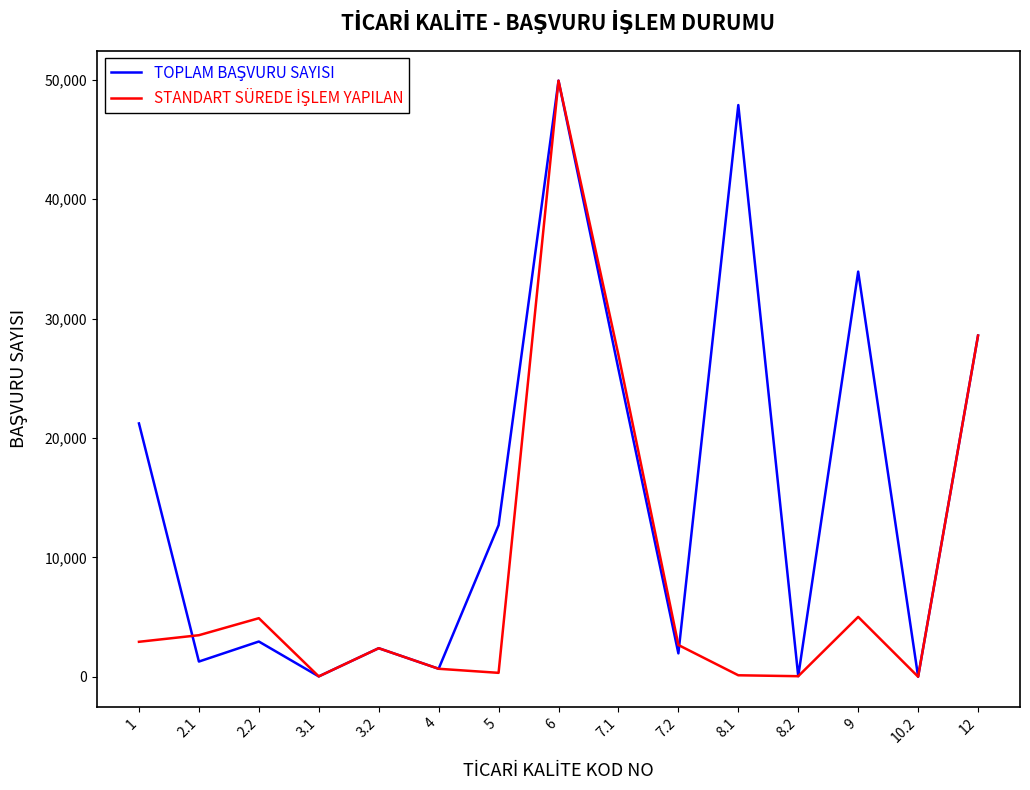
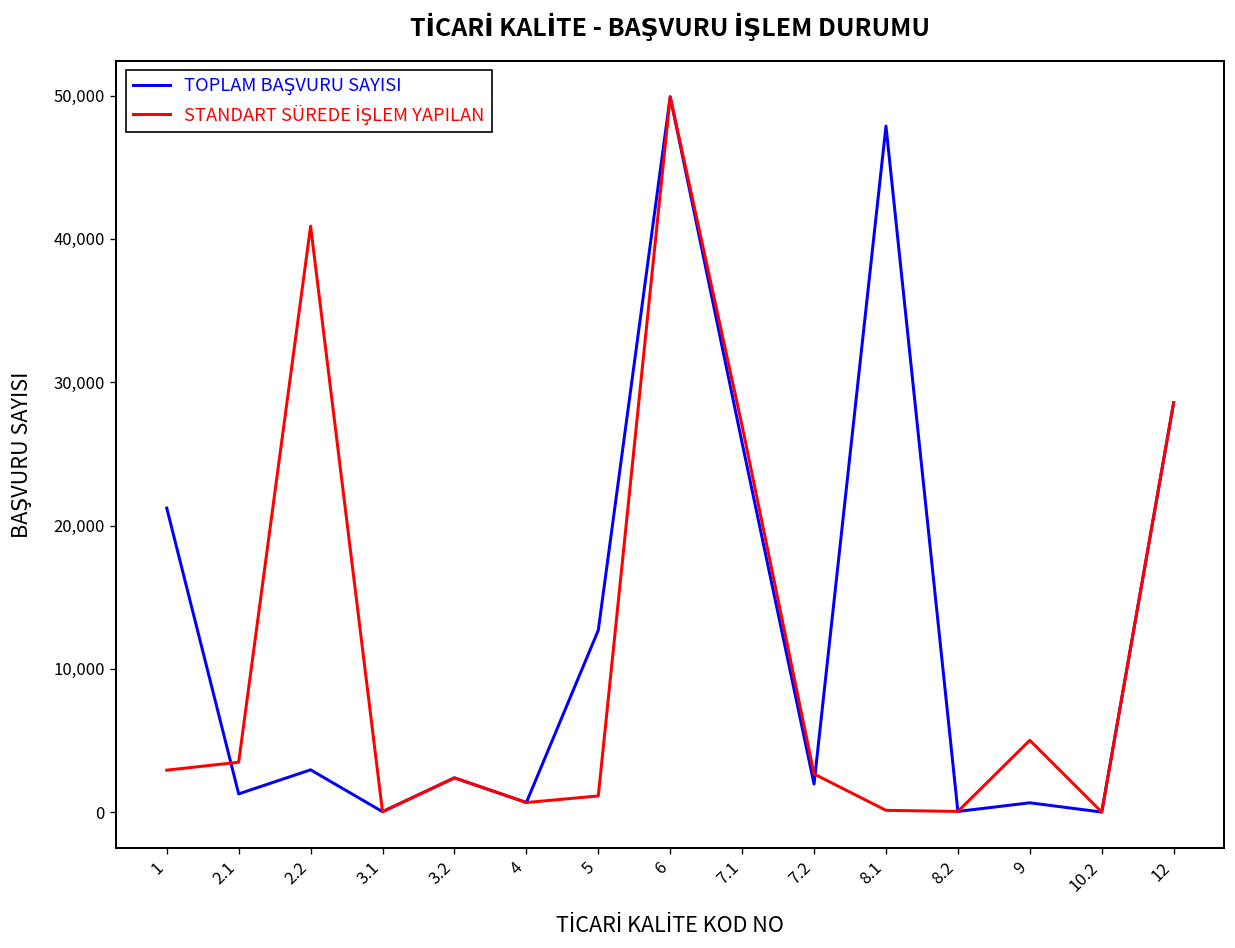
  {
    "TOPLAM BAŞVURU SAYISI": {
      "1": "21,200",
      "2.1": "1,300",
      "2.2": "3,000",
      "5": "12,700",
      "7.1": "25,800",
      "7.2": "2,000",
      "8.1": "47,900",
-     "9": "33,900"
+     "9": "700"
    },
    "STANDART SÜREDE İŞLEM YAPILAN": {
      "1": "2,900",
      "2.1": "3,500",
-     "2.2": "4,900",
-     "5": "300",
+     "2.2": "40,900",
+     "5": "1,100",
      "7.1": "27,000",
      "7.2": "2,700",
      "8.1": "100",
      "9": "5,000"
    }
  }
